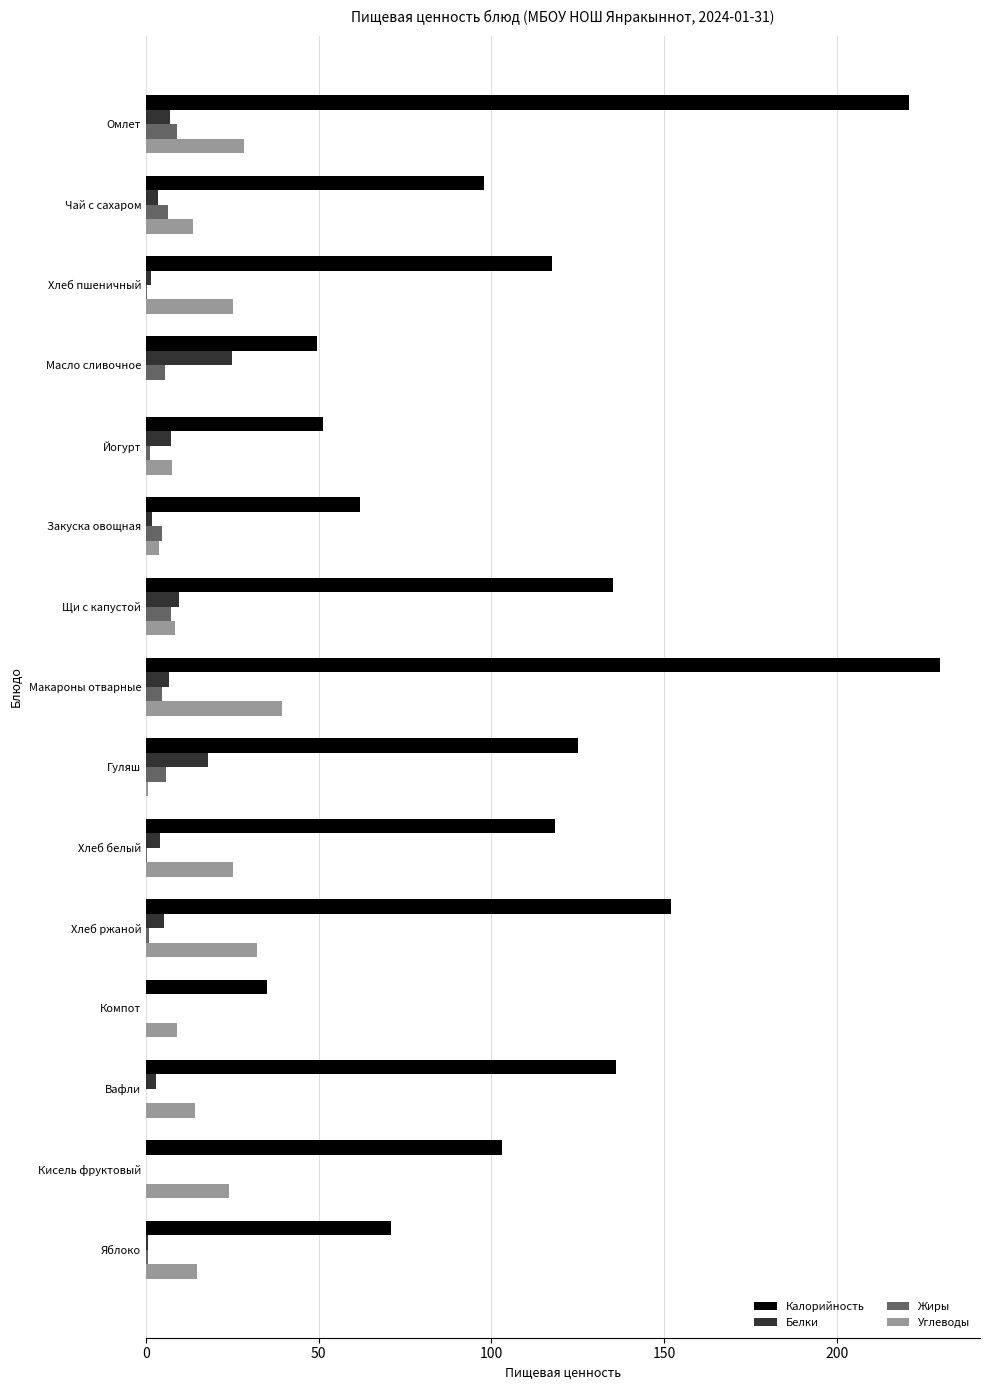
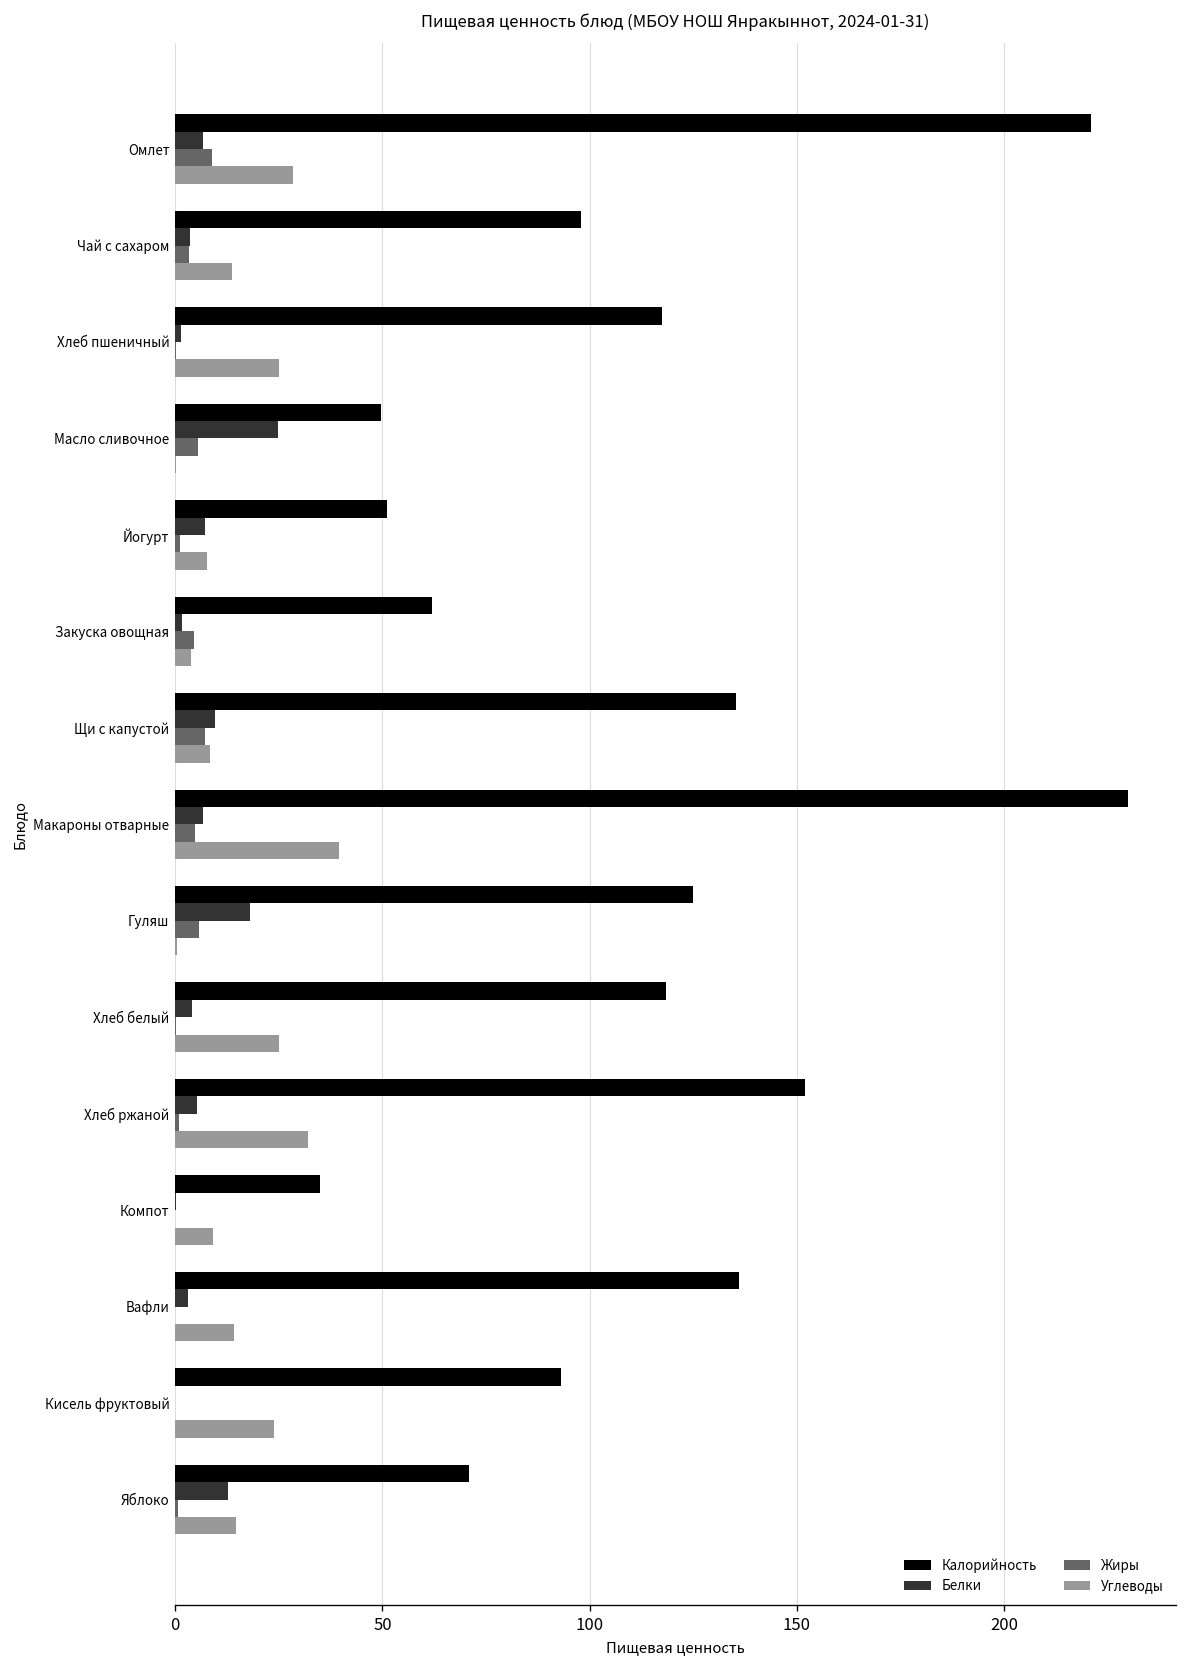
  {
    "Калорийность": {
      "Омлет": 221,
      "Чай с сахаром": 98,
      "Хлеб пшеничный": 118,
      "Масло сливочное": 50,
      "Йогурт": 51,
      "Закуска овощная": 62,
      "Щи с капустой": 135,
      "Макароны отварные": 230,
      "Гуляш": 125,
      "Хлеб белый": 118,
      "Хлеб ржаной": 152,
      "Компот": 35,
      "Вафли": 136,
-     "Кисель фруктовый": 103,
+     "Кисель фруктовый": 93,
      "Яблоко": 71
    },
    "Белки": {
      "Омлет": 7,
      "Чай с сахаром": 4,
      "Хлеб пшеничный": 1,
      "Масло сливочное": 25,
      "Йогурт": 7,
      "Закуска овощная": 2,
      "Щи с капустой": 10,
      "Макароны отварные": 7,
      "Гуляш": 18,
      "Хлеб белый": 4,
      "Хлеб ржаной": 5,
      "Вафли": 3,
      "Кисель фруктовый": 0,
-     "Яблоко": 1
+     "Яблоко": 13
    },
    "Жиры": {
      "Омлет": 9,
-     "Чай с сахаром": 6,
+     "Чай с сахаром": 3,
      "Масло сливочное": 5,
      "Йогурт": 1,
      "Закуска овощная": 5,
      "Щи с капустой": 7,
      "Макароны отварные": 5,
      "Гуляш": 6,
      "Хлеб ржаной": 1,
      "Компот": 0,
      "Вафли": 0,
      "Кисель фруктовый": 0
    },
    "Углеводы": {
      "Омлет": 28,
      "Чай с сахаром": 14,
      "Хлеб пшеничный": 25,
      "Йогурт": 8,
      "Закуска овощная": 4,
      "Щи с капустой": 8,
      "Макароны отварные": 39,
      "Хлеб белый": 25,
      "Хлеб ржаной": 32,
      "Компот": 9,
      "Вафли": 14,
      "Кисель фруктовый": 24,
      "Яблоко": 15
    }
  }
